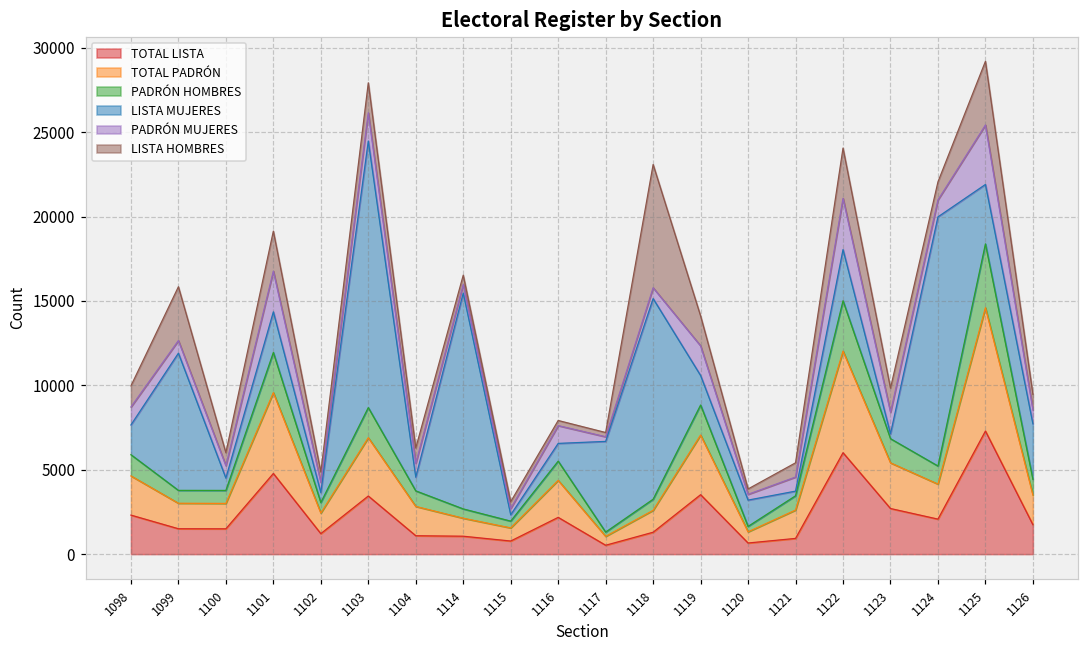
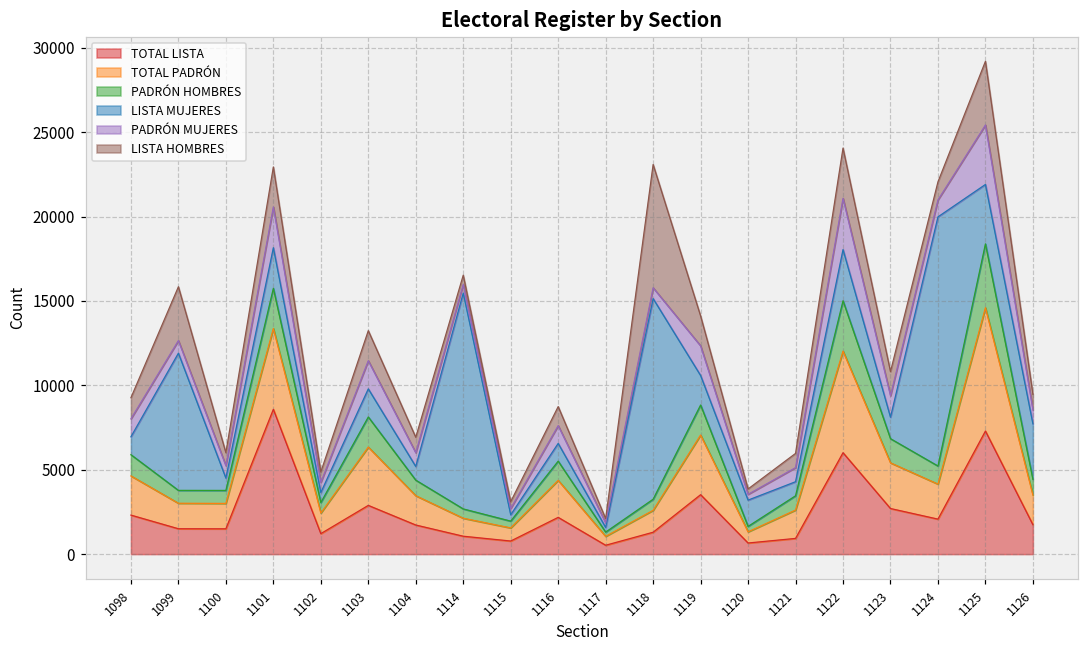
  {
    "TOTAL LISTA": {
      "1098": 2300,
      "1099": 1500,
      "1100": 1500,
-     "1101": 4800,
+     "1101": 8600,
      "1102": 1200,
-     "1103": 3400,
-     "1104": 1100,
+     "1103": 2900,
+     "1104": 1700,
      "1114": 1100,
      "1115": 800,
      "1116": 2200,
      "1117": 500,
      "1118": 1300,
      "1119": 3500,
      "1120": 700,
      "1121": 900,
      "1122": 6000,
      "1123": 2700,
      "1124": 2100,
      "1125": 7300,
      "1126": 1700
    },
    "TOTAL PADRÓN": {
      "1098": 2300,
      "1099": 1500,
      "1100": 1500,
      "1101": 4800,
      "1102": 1200,
      "1103": 3500,
      "1104": 1700,
      "1114": 1100,
      "1115": 800,
      "1116": 2200,
      "1117": 500,
      "1118": 1300,
      "1119": 3500,
      "1120": 700,
      "1121": 1700,
      "1122": 6000,
      "1123": 2700,
      "1124": 2100,
      "1125": 7300,
      "1126": 1800
    },
    "PADRÓN HOMBRES": {
      "1098": 1300,
      "1099": 800,
      "1100": 800,
      "1101": 2400,
      "1102": 600,
      "1103": 1800,
      "1104": 900,
      "1114": 600,
      "1115": 400,
      "1116": 1100,
      "1117": 300,
      "1118": 700,
      "1119": 1800,
      "1120": 300,
      "1121": 800,
      "1122": 3000,
      "1123": 1400,
      "1124": 1100,
      "1125": 3800,
      "1126": 900
    },
    "LISTA MUJERES": {
-     "1098": 1800,
+     "1098": 1100,
      "1099": 8100,
      "1100": 700,
      "1101": 2400,
      "1102": 600,
-     "1103": 15800,
+     "1103": 1700,
      "1104": 800,
      "1114": 12800,
      "1115": 400,
      "1116": 1100,
-     "1117": 5400,
+     "1117": 300,
      "1118": 11900,
      "1119": 1700,
      "1120": 1600,
-     "1121": 300,
+     "1121": 800,
      "1122": 3000,
-     "1123": 300,
+     "1123": 1300,
      "1124": 14800,
      "1125": 3500,
      "1126": 3300
    },
    "PADRÓN MUJERES": {
      "1098": 1100,
      "1099": 700,
      "1100": 700,
      "1101": 2400,
      "1102": 600,
      "1103": 1700,
      "1104": 800,
      "1114": 500,
      "1115": 400,
      "1116": 1100,
      "1117": 300,
      "1118": 600,
      "1119": 1800,
      "1120": 300,
      "1121": 800,
      "1122": 3000,
      "1123": 1300,
      "1124": 1000,
      "1125": 3500,
      "1126": 800
    },
    "LISTA HOMBRES": {
      "1098": 1300,
      "1099": 3200,
      "1100": 800,
      "1101": 2400,
      "1102": 600,
      "1103": 1800,
      "1104": 900,
      "1114": 500,
      "1115": 400,
-     "1116": 300,
+     "1116": 1100,
      "1117": 300,
      "1118": 7300,
      "1119": 1800,
      "1120": 300,
      "1121": 800,
      "1122": 3000,
      "1123": 1400,
      "1124": 1100,
      "1125": 3800,
      "1126": 900
    }
  }
